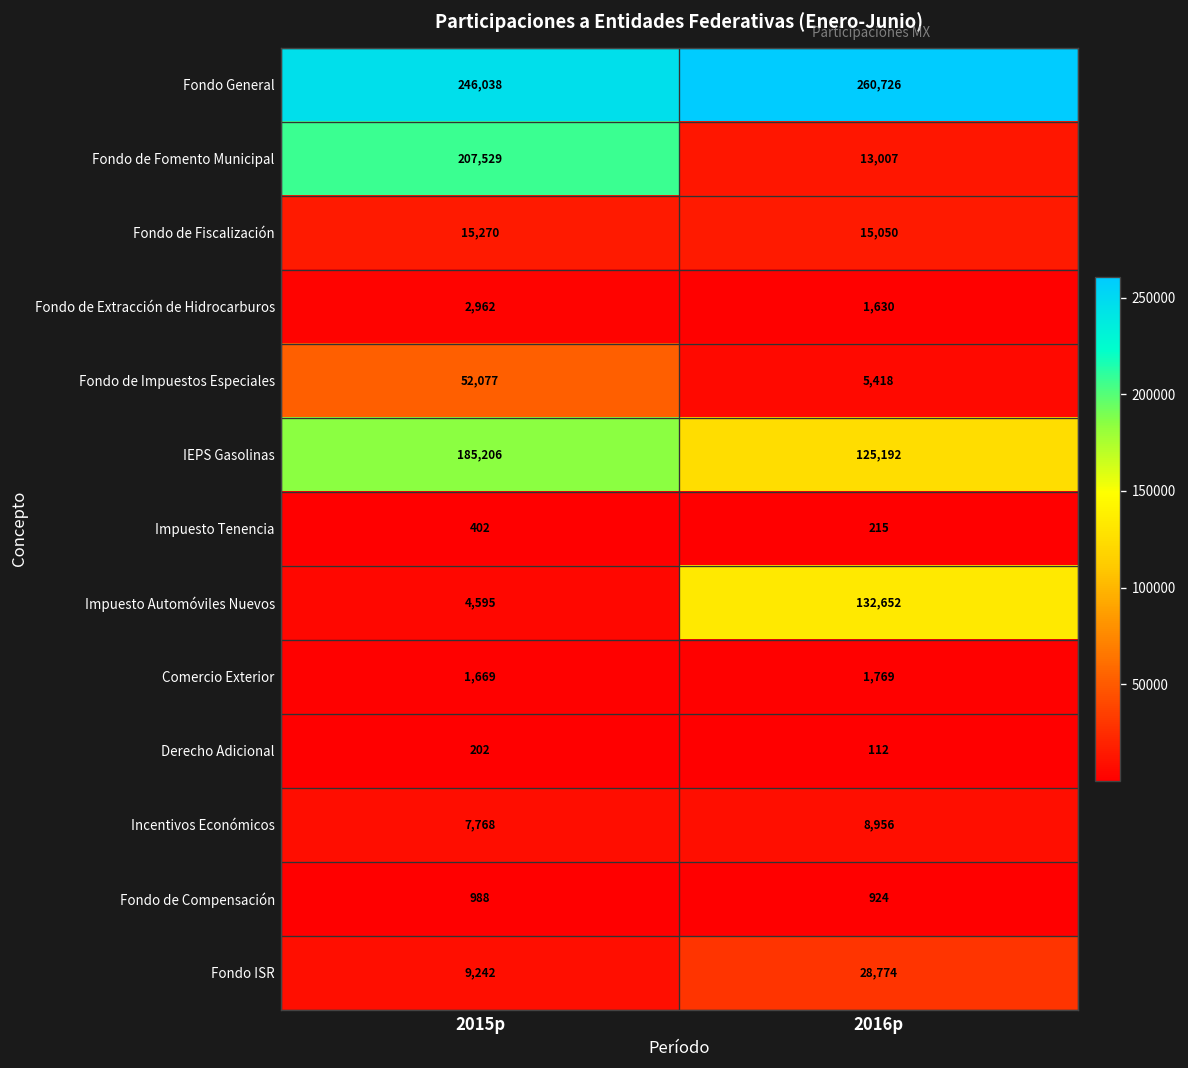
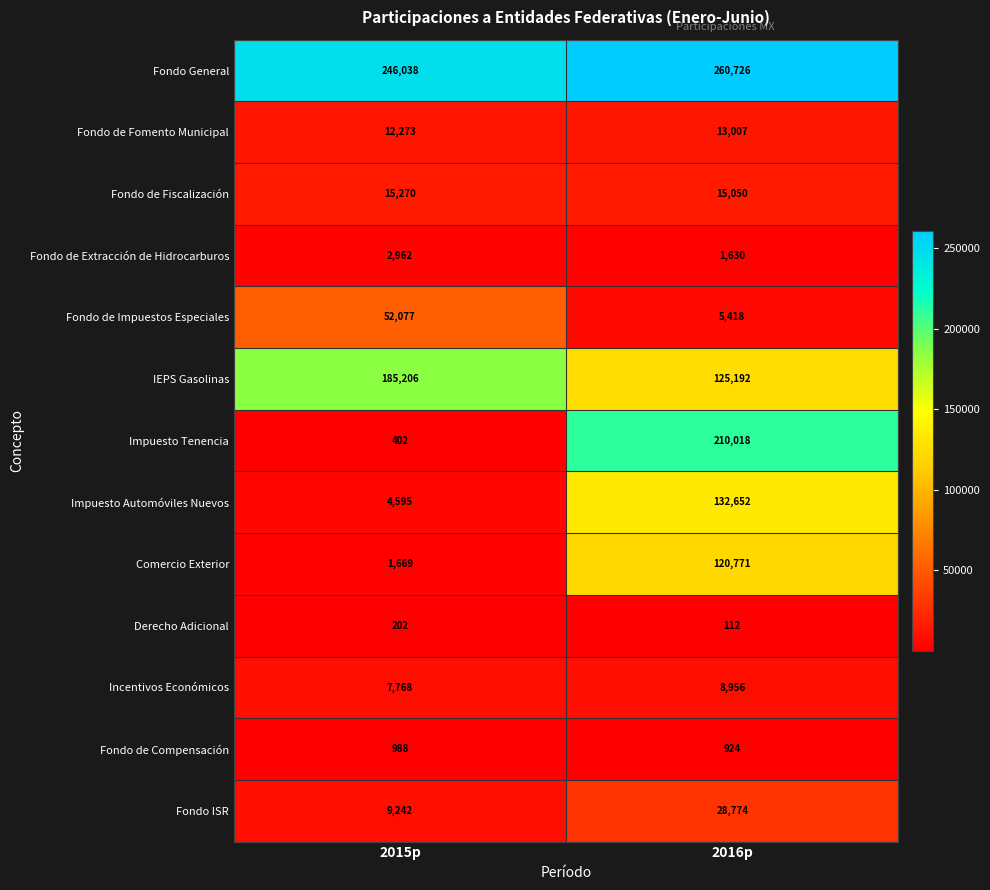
  {
    "Fondo General": {
      "2015p": "246,038",
      "2016p": "260,726"
    },
    "Fondo de Fomento Municipal": {
-     "2015p": "207,529",
+     "2015p": "12,273",
      "2016p": "13,007"
    },
    "Fondo de Fiscalización": {
      "2015p": "15,270",
      "2016p": "15,050"
    },
    "Fondo de Extracción de Hidrocarburos": {
      "2015p": "2,962",
      "2016p": "1,630"
    },
    "Fondo de Impuestos Especiales": {
      "2015p": "52,077",
      "2016p": "5,418"
    },
    "IEPS Gasolinas": {
      "2015p": "185,206",
      "2016p": "125,192"
    },
    "Impuesto Tenencia": {
      "2015p": "402",
-     "2016p": "215"
+     "2016p": "210,018"
    },
    "Impuesto Automóviles Nuevos": {
      "2015p": "4,595",
      "2016p": "132,652"
    },
    "Comercio Exterior": {
      "2015p": "1,669",
-     "2016p": "1,769"
+     "2016p": "120,771"
    },
    "Derecho Adicional": {
      "2015p": "202",
      "2016p": "112"
    },
    "Incentivos Económicos": {
      "2015p": "7,768",
      "2016p": "8,956"
    },
    "Fondo de Compensación": {
      "2015p": "988",
      "2016p": "924"
    },
    "Fondo ISR": {
      "2015p": "9,242",
      "2016p": "28,774"
    }
  }
